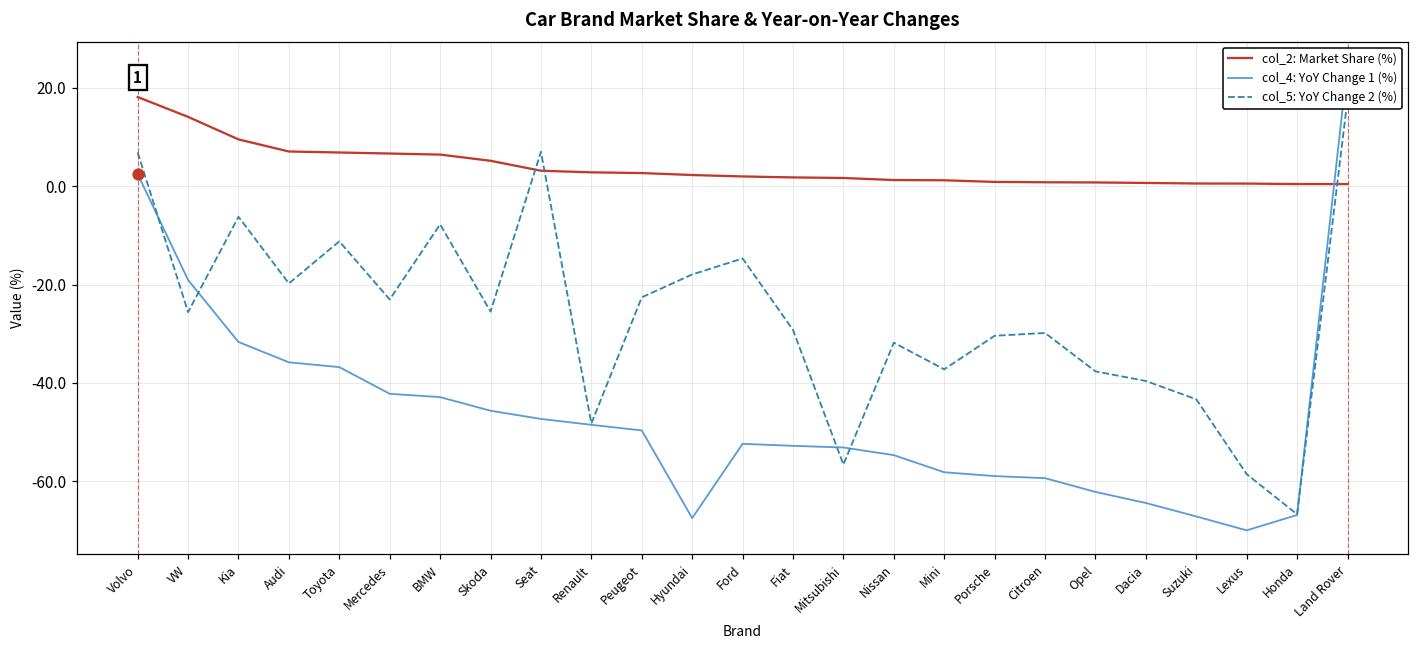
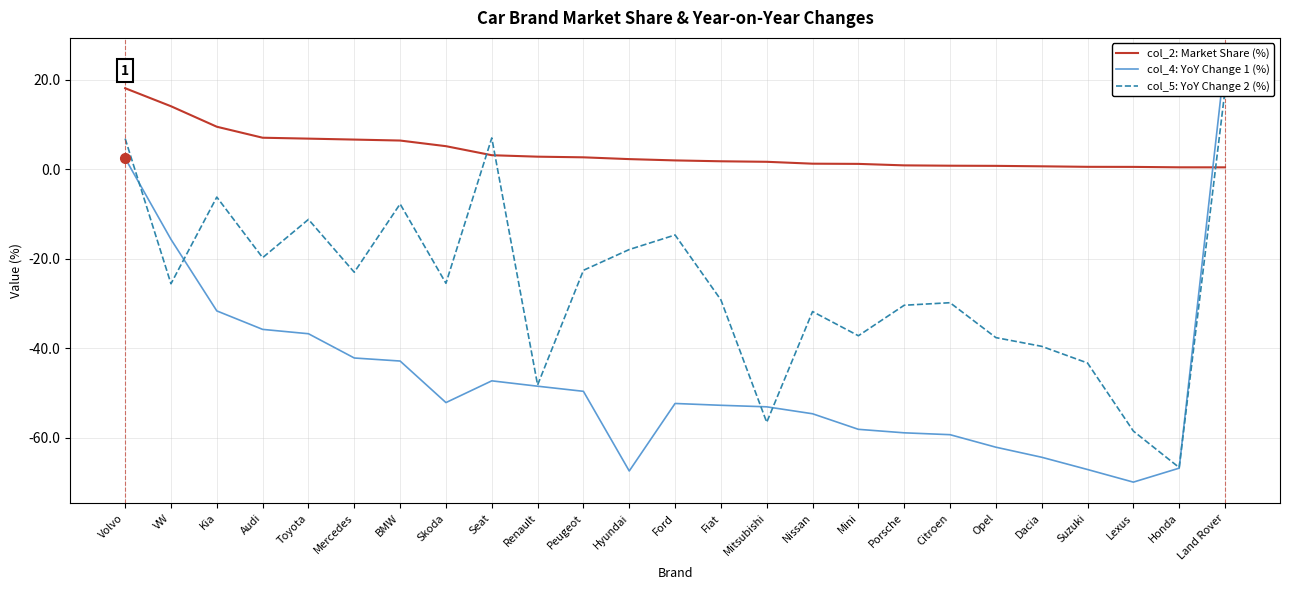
  {
    "col_4: YoY Change 1 (%)": {
-     "VW": -19,
+     "VW": -16,
      "Kia": -32,
      "Audi": -36,
      "Toyota": -37,
      "Mercedes": -42,
      "BMW": -43,
-     "Skoda": -46,
+     "Skoda": -52,
      "Seat": -47,
      "Peugeot": -50,
      "Hyundai": -67,
      "Ford": -52,
      "Fiat": -53,
      "Mitsubishi": -53,
      "Nissan": -55,
      "Mini": -58,
      "Porsche": -59,
      "Citroen": -59,
      "Opel": -62,
      "Dacia": -64,
      "Suzuki": -67,
      "Lexus": -70
    },
    "col_5: YoY Change 2 (%)": {
      "Volvo": 7,
      "VW": -26,
      "Kia": -6,
      "Audi": -20,
      "Toyota": -11,
      "Mercedes": -23,
      "BMW": -8,
      "Skoda": -26,
      "Seat": 7,
      "Peugeot": -23,
      "Hyundai": -18,
      "Ford": -15,
      "Fiat": -29,
      "Mitsubishi": -57,
      "Nissan": -32,
      "Mini": -37,
      "Porsche": -30,
      "Citroen": -30,
      "Opel": -38,
      "Dacia": -40,
      "Suzuki": -43,
      "Lexus": -59
    }
  }
